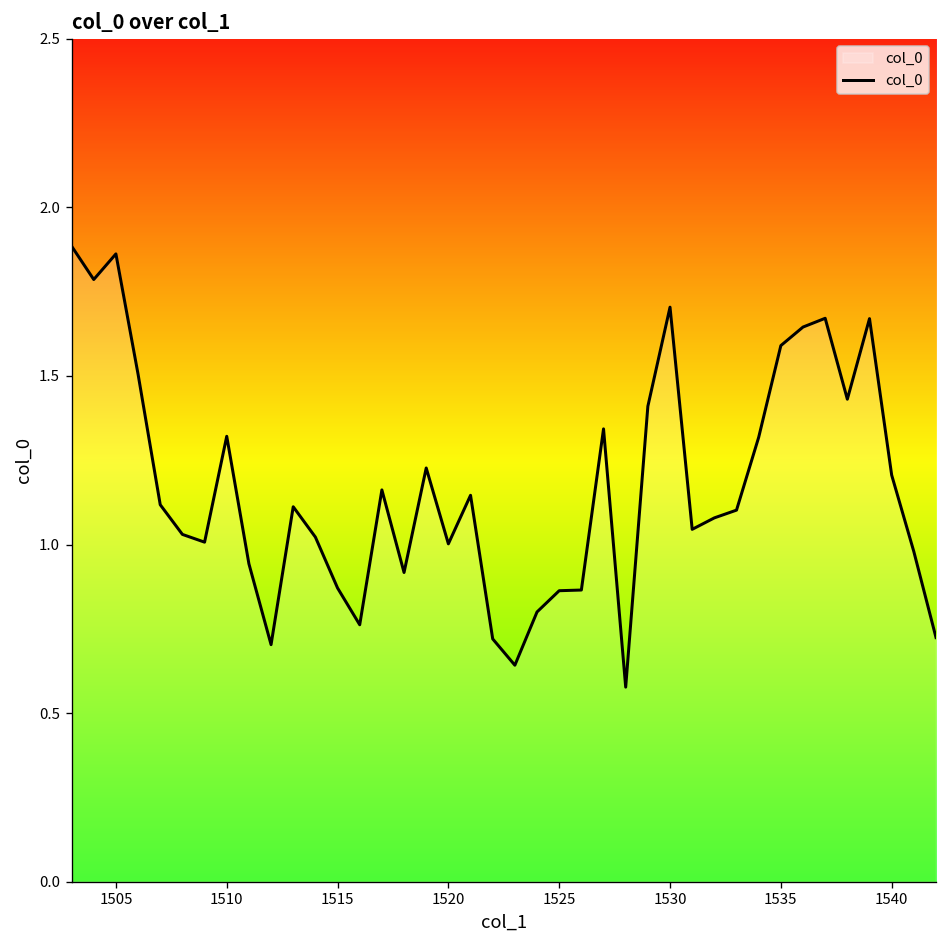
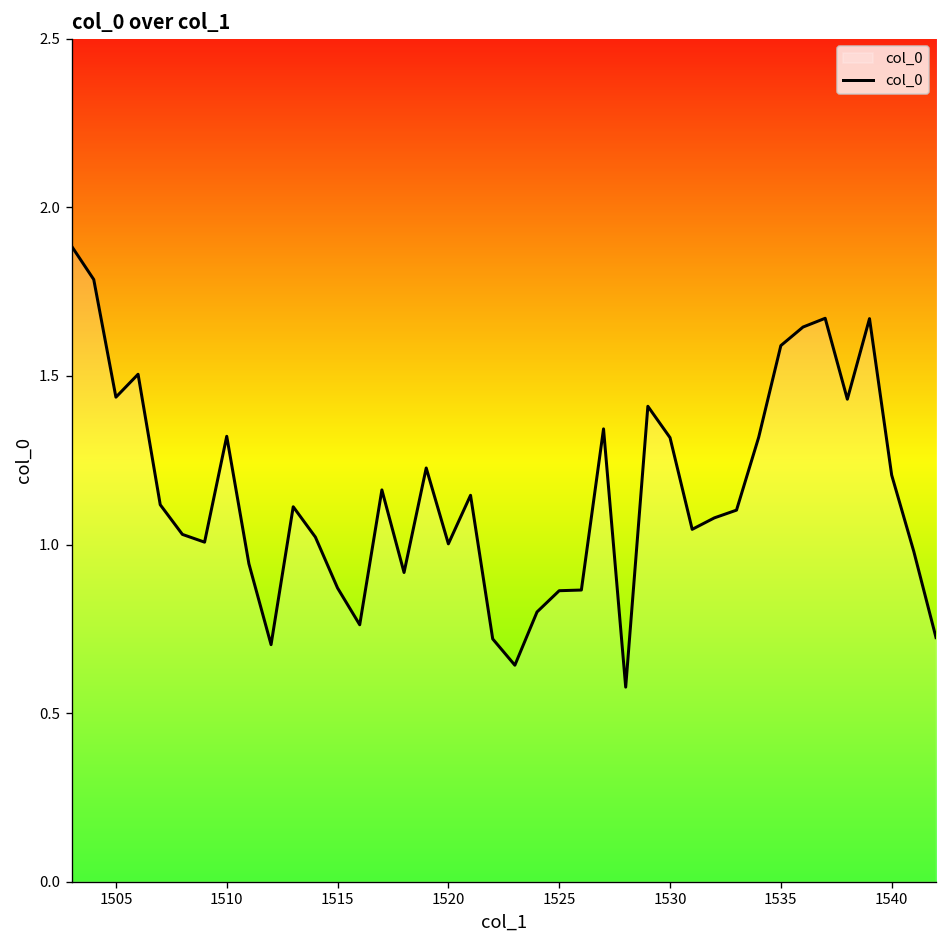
  {
-   "1505": 1.86,
+   "1505": 1.44,
    "1510": 1.32,
    "1515": 0.87,
    "1520": 1.00,
    "1525": 0.86,
-   "1530": 1.70,
+   "1530": 1.32,
    "1535": 1.59,
    "1540": 1.21
  }
